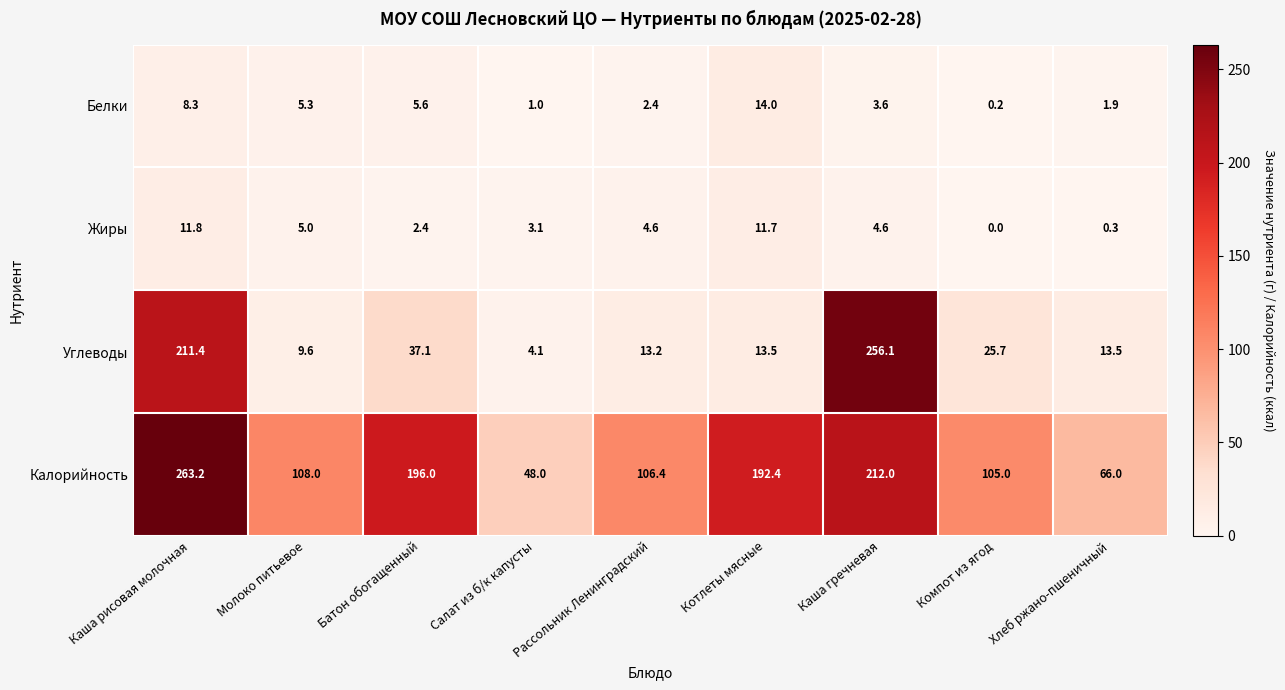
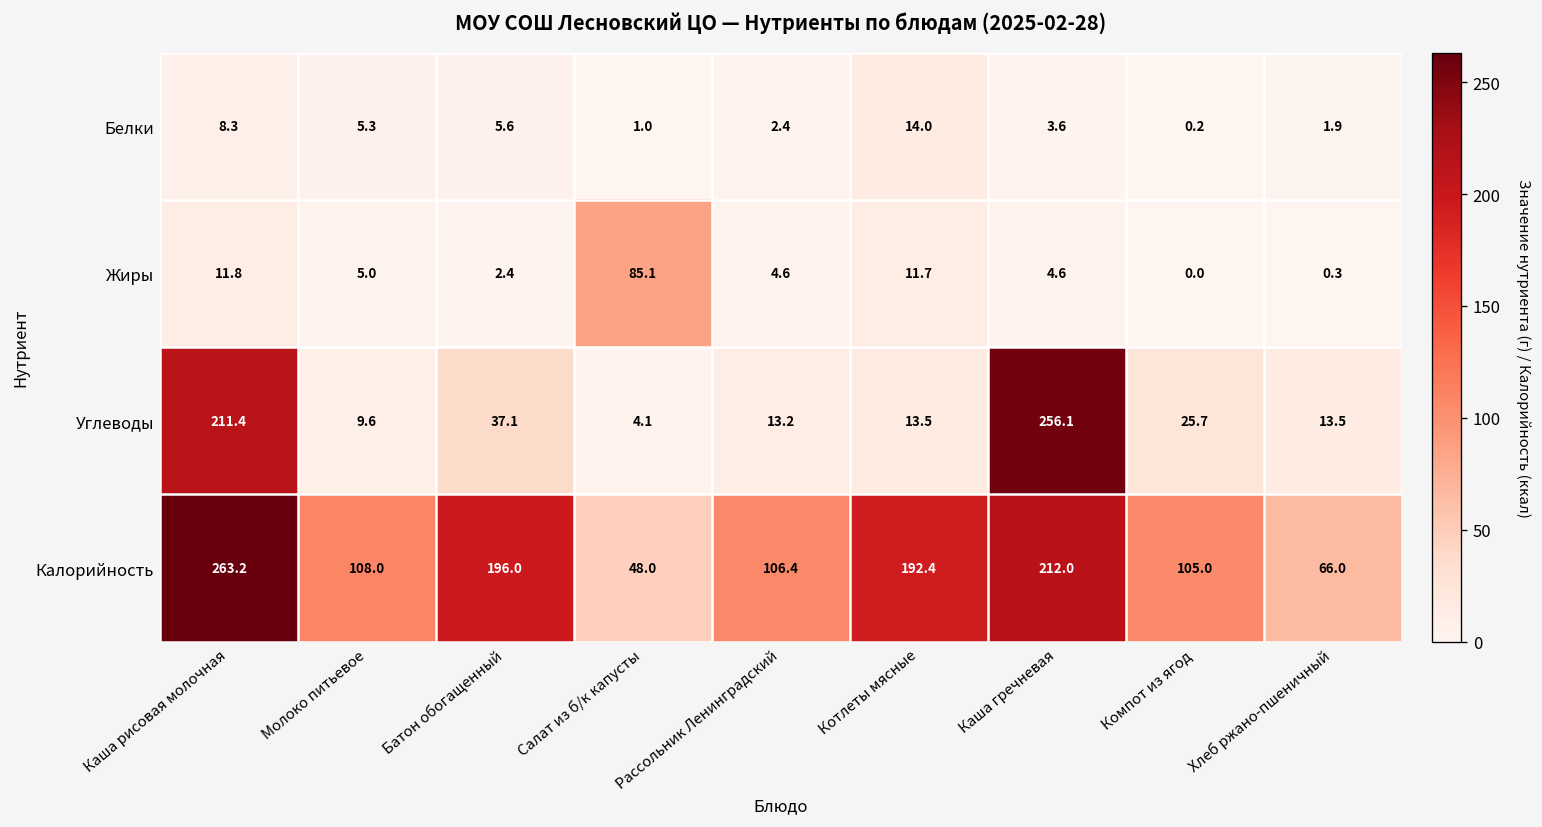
  {
    "Белки": {
      "Каша рисовая молочная": 8.3,
      "Молоко питьевое": 5.3,
      "Батон обогащенный": 5.6,
      "Салат из б/к капусты": 1.0,
      "Рассольник Ленинградский": 2.4,
      "Котлеты мясные": 14.0,
      "Каша гречневая": 3.6,
      "Компот из ягод": 0.2,
      "Хлеб ржано-пшеничный": 1.9
    },
    "Жиры": {
      "Каша рисовая молочная": 11.8,
      "Молоко питьевое": 5.0,
      "Батон обогащенный": 2.4,
-     "Салат из б/к капусты": 3.1,
+     "Салат из б/к капусты": 85.1,
      "Рассольник Ленинградский": 4.6,
      "Котлеты мясные": 11.7,
      "Каша гречневая": 4.6,
      "Компот из ягод": 0.0,
      "Хлеб ржано-пшеничный": 0.3
    },
    "Углеводы": {
      "Каша рисовая молочная": 211.4,
      "Молоко питьевое": 9.6,
      "Батон обогащенный": 37.1,
      "Салат из б/к капусты": 4.1,
      "Рассольник Ленинградский": 13.2,
      "Котлеты мясные": 13.5,
      "Каша гречневая": 256.1,
      "Компот из ягод": 25.7,
      "Хлеб ржано-пшеничный": 13.5
    },
    "Калорийность": {
      "Каша рисовая молочная": 263.2,
      "Молоко питьевое": 108.0,
      "Батон обогащенный": 196.0,
      "Салат из б/к капусты": 48.0,
      "Рассольник Ленинградский": 106.4,
      "Котлеты мясные": 192.4,
      "Каша гречневая": 212.0,
      "Компот из ягод": 105.0,
      "Хлеб ржано-пшеничный": 66.0
    }
  }
